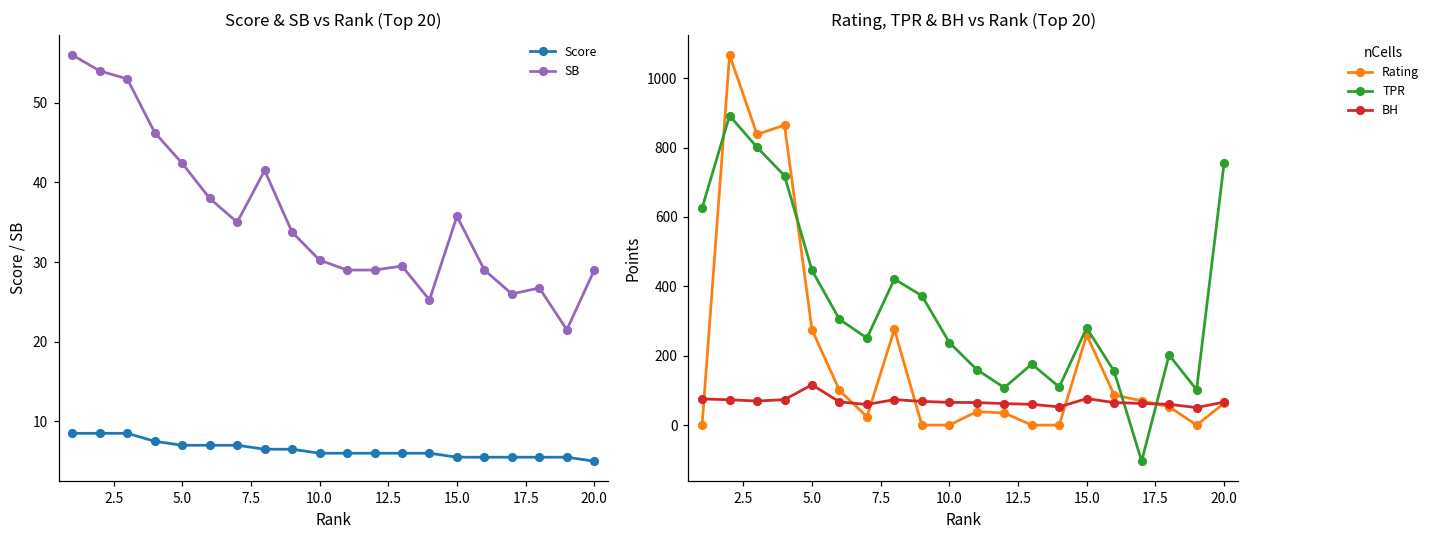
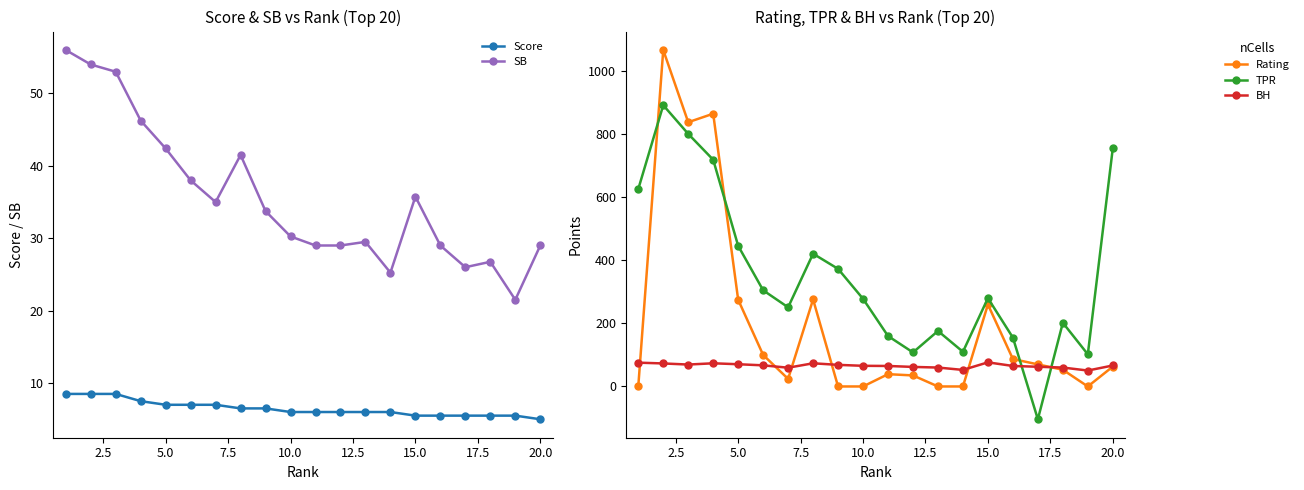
  {
    "Score & SB vs Rank (Top 20)": {
      "Score": {
        "5.0": 7,
        "10.0": 6,
        "15.0": 6,
        "20.0": 5
      },
      "SB": {
        "5.0": 42,
        "10.0": 30,
        "15.0": 36,
        "20.0": 29
      }
    },
    "Rating, TPR & BH vs Rank (Top 20)": {
      "Rating": {
        "5.0": 280,
        "10.0": 0,
        "15.0": 260
      },
      "TPR": {
        "5.0": 450,
-       "10.0": 240,
+       "10.0": 280,
        "15.0": 280,
        "20.0": 760
      },
      "BH": {
-       "5.0": 120,
+       "5.0": 70,
        "10.0": 70,
        "15.0": 80
      }
    }
  }
